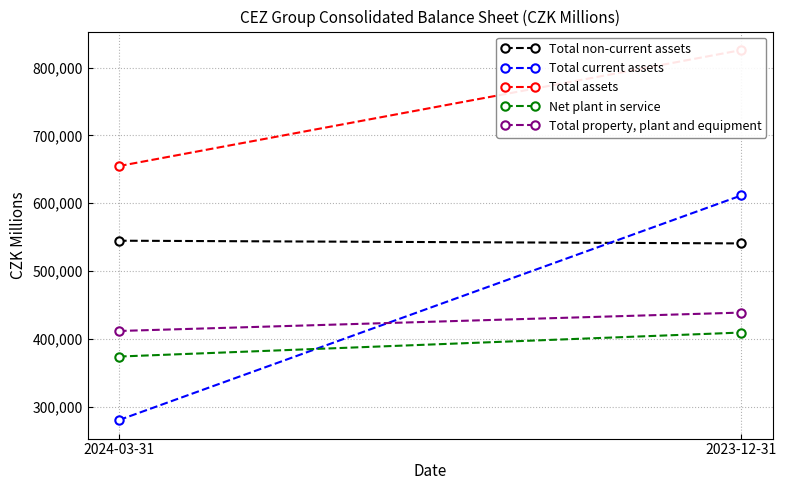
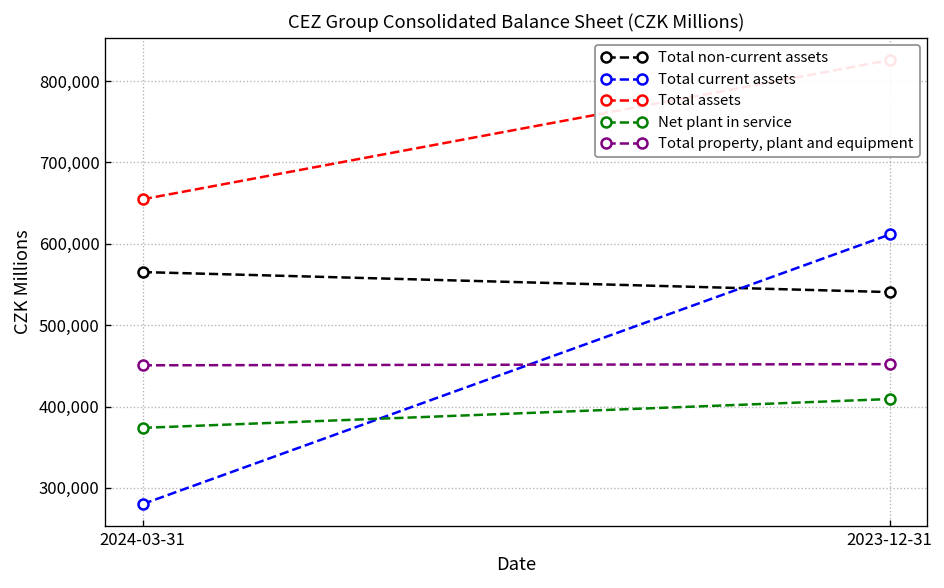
  {
    "Total non-current assets": {
-     "2024-03-31": "540,000",
+     "2024-03-31": "570,000",
      "2023-12-31": "540,000"
    },
    "Total current assets": {
      "2024-03-31": "280,000",
      "2023-12-31": "610,000"
    },
    "Total assets": {
      "2024-03-31": "650,000"
    },
    "Net plant in service": {
      "2024-03-31": "370,000",
      "2023-12-31": "410,000"
    },
    "Total property, plant and equipment": {
-     "2024-03-31": "410,000",
-     "2023-12-31": "440,000"
+     "2024-03-31": "450,000",
+     "2023-12-31": "450,000"
    }
  }
